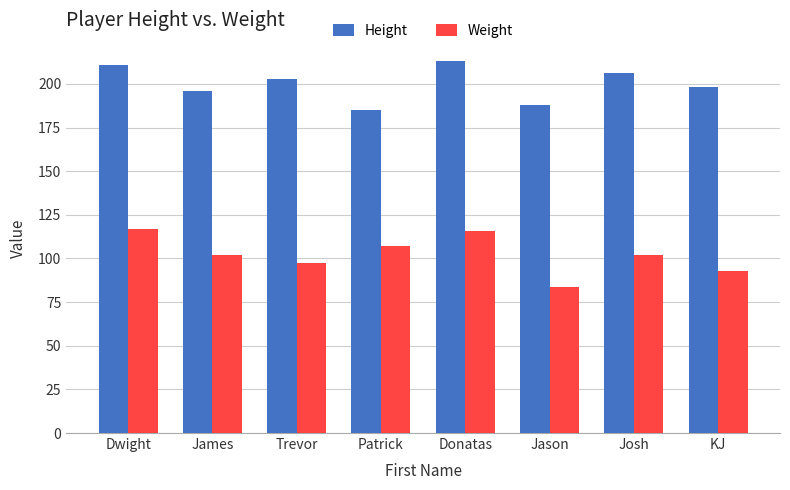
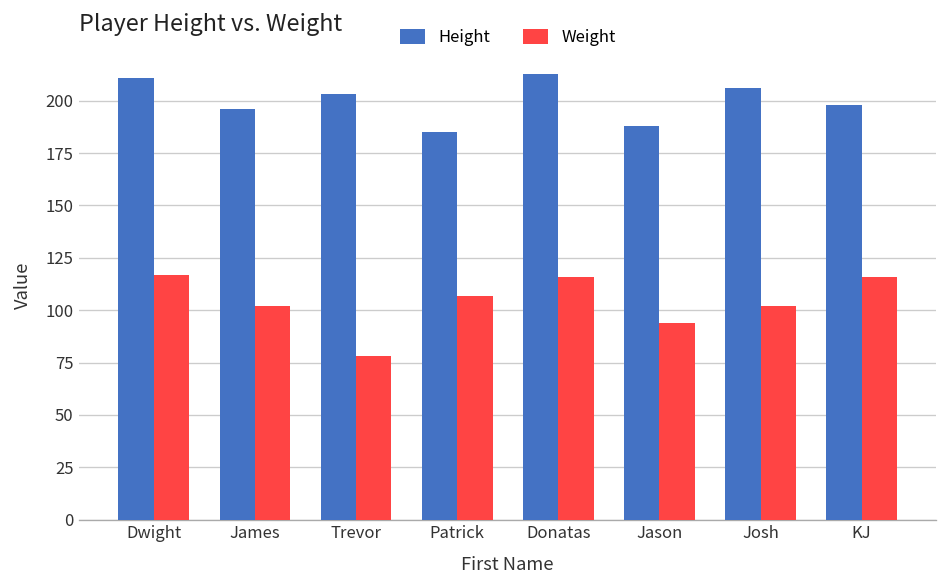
  {
    "Height": {
      "Dwight": 211,
      "James": 196,
      "Trevor": 203,
      "Patrick": 185,
      "Donatas": 213,
      "Jason": 188,
      "Josh": 206,
      "KJ": 198
    },
    "Weight": {
      "Dwight": 117,
      "James": 102,
-     "Trevor": 98,
+     "Trevor": 78,
      "Patrick": 107,
      "Donatas": 116,
-     "Jason": 84,
+     "Jason": 94,
      "Josh": 102,
-     "KJ": 93
+     "KJ": 116
    }
  }
